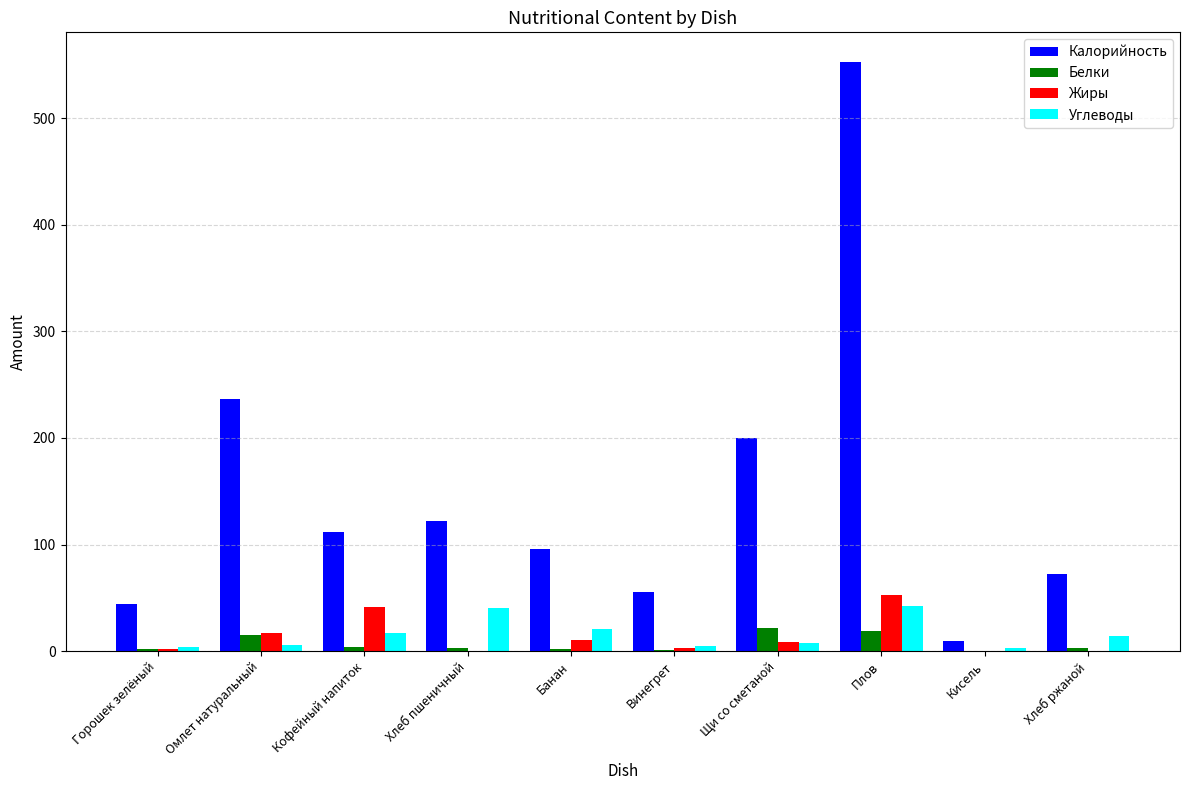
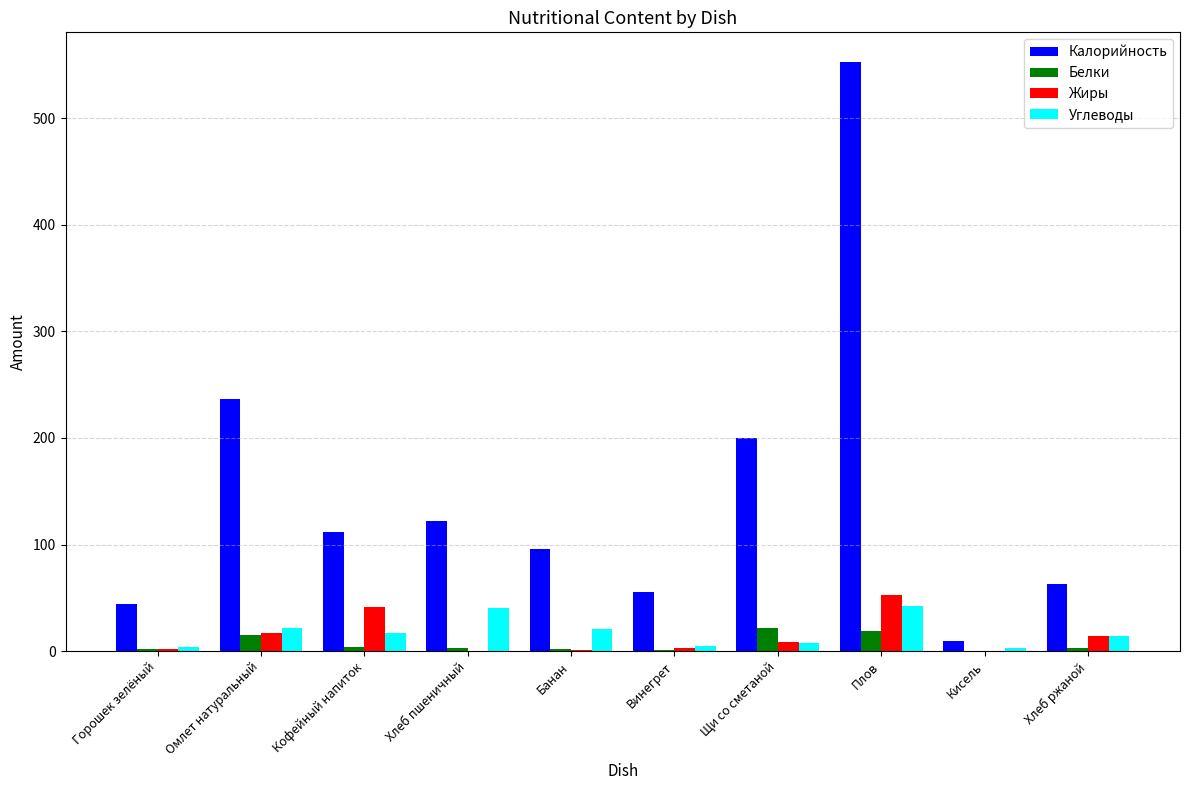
  {
    "Калорийность": {
      "Горошек зелёный": 44,
      "Омлет натуральный": 237,
      "Кофейный напиток": 112,
      "Хлеб пшеничный": 122,
      "Банан": 96,
      "Винегрет": 55,
      "Щи со сметаной": 200,
      "Плов": 553,
      "Кисель": 10,
-     "Хлеб ржаной": 72
+     "Хлеб ржаной": 63
    },
    "Белки": {
      "Омлет натуральный": 15,
      "Кофейный напиток": 4,
      "Хлеб пшеничный": 3,
      "Щи со сметаной": 22,
      "Плов": 19,
      "Кисель": 0,
      "Хлеб ржаной": 3
    },
    "Жиры": {
      "Омлет натуральный": 17,
      "Кофейный напиток": 41,
-     "Банан": 10,
+     "Банан": 1,
      "Винегрет": 3,
      "Щи со сметаной": 9,
      "Плов": 52,
      "Кисель": 0,
-     "Хлеб ржаной": 0
+     "Хлеб ржаной": 14
    },
    "Углеводы": {
      "Горошек зелёный": 4,
-     "Омлет натуральный": 6,
+     "Омлет натуральный": 22,
      "Кофейный напиток": 17,
      "Хлеб пшеничный": 40,
      "Банан": 21,
      "Винегрет": 5,
      "Щи со сметаной": 8,
      "Плов": 43,
      "Кисель": 3,
      "Хлеб ржаной": 14
    }
  }
